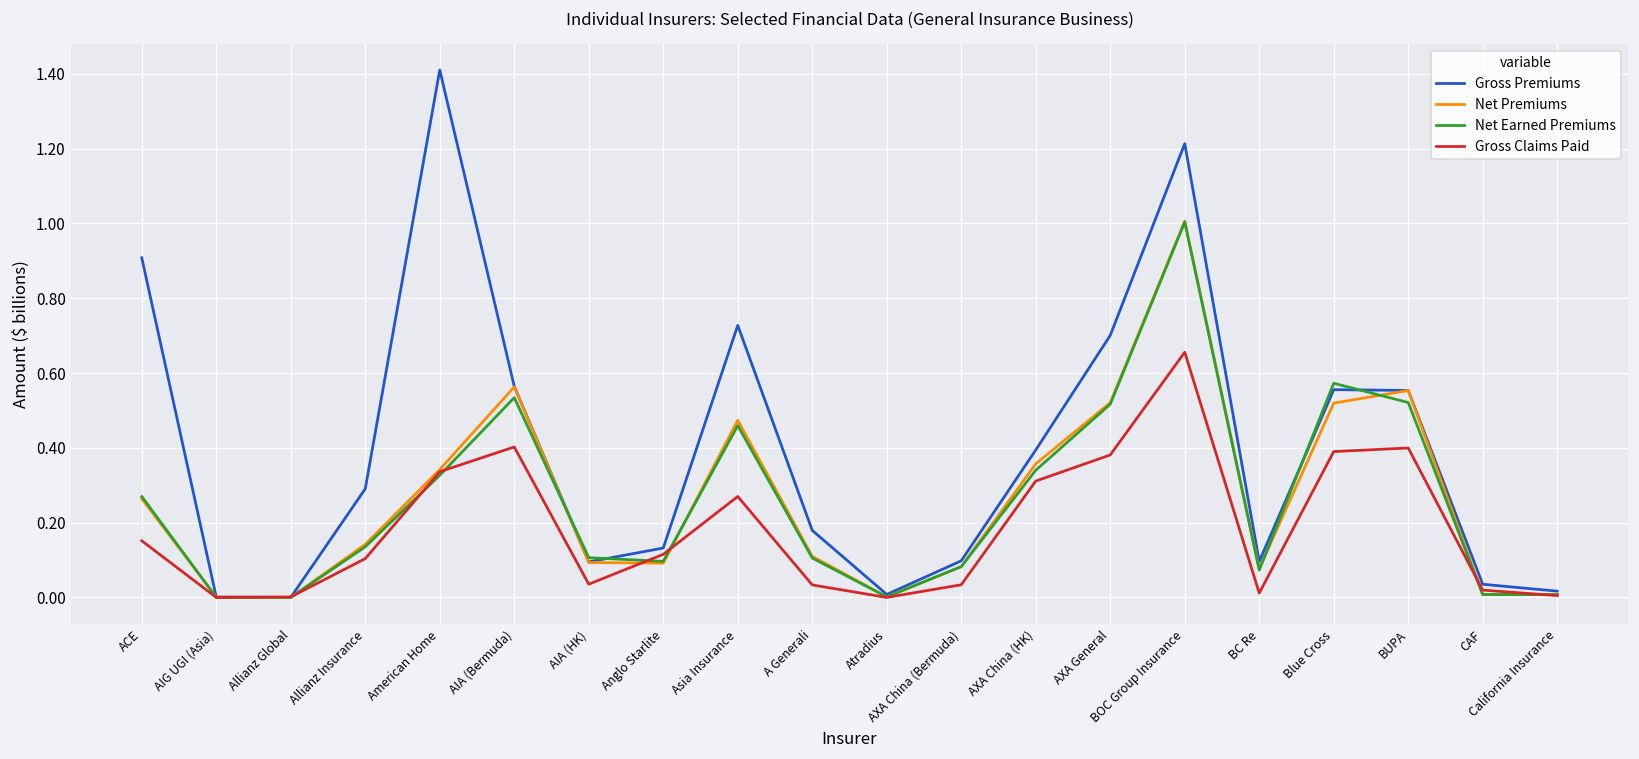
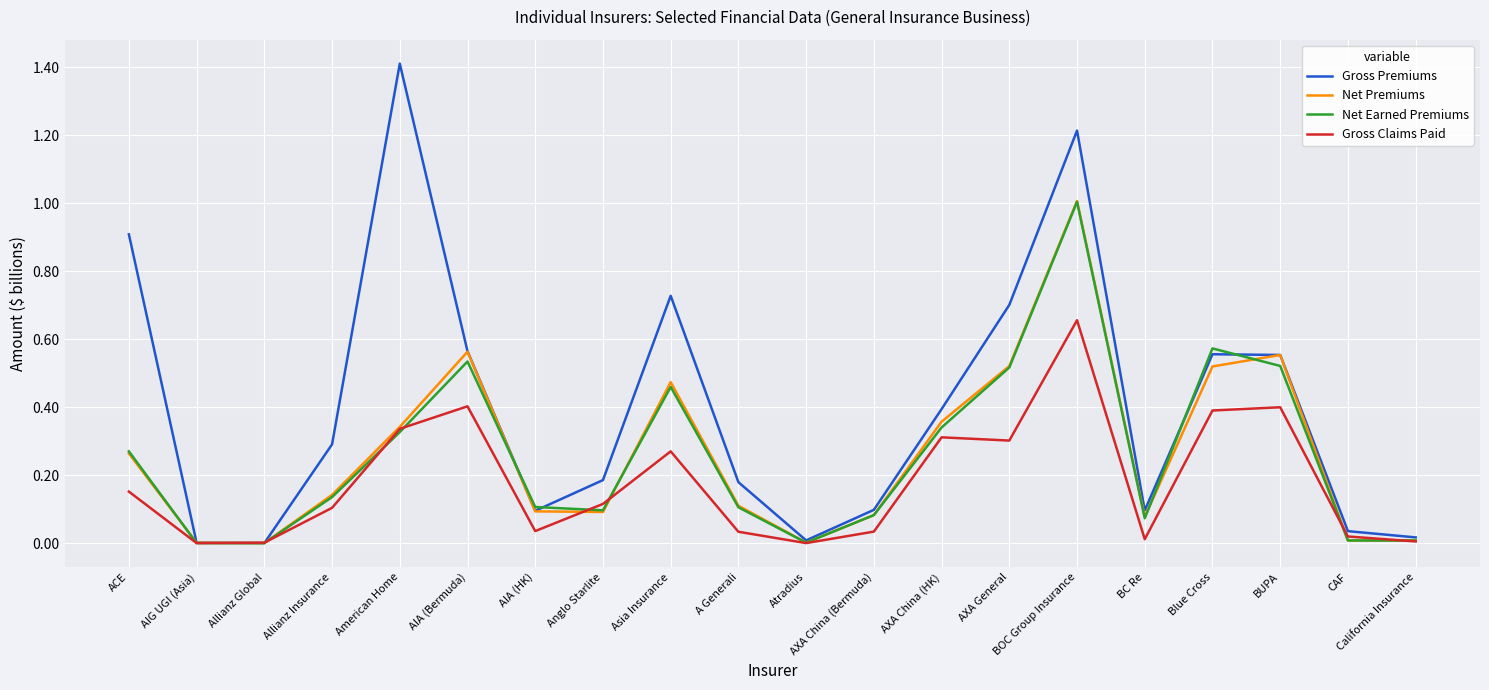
  {
    "Gross Premiums": {
      "ACE": 0.91,
      "Allianz Insurance": 0.29,
      "American Home": 1.41,
-     "Anglo Starlite": 0.13,
+     "Anglo Starlite": 0.19,
      "Asia Insurance": 0.73,
      "A Generali": 0.18,
      "AXA China (Bermuda)": 0.10,
      "AXA China (HK)": 0.39,
      "AXA General": 0.70,
      "BOC Group Insurance": 1.21,
      "BC Re": 0.10,
      "Blue Cross": 0.56,
      "CAF": 0.04,
      "California Insurance": 0.02
    },
    "Net Premiums": {
      "Asia Insurance": 0.47,
      "AXA China (HK)": 0.36,
      "Blue Cross": 0.52
    },
    "Net Earned Premiums": {
      "American Home": 0.33,
      "AIA (Bermuda)": 0.53,
      "AIA (HK)": 0.11,
      "Asia Insurance": 0.46,
      "AXA China (HK)": 0.34,
      "Blue Cross": 0.57,
      "BUPA": 0.52
    },
    "Gross Claims Paid": {
      "ACE": 0.15,
      "Allianz Insurance": 0.10,
      "AIA (Bermuda)": 0.40,
      "AIA (HK)": 0.04,
      "Anglo Starlite": 0.12,
      "Asia Insurance": 0.27,
      "A Generali": 0.03,
      "AXA China (Bermuda)": 0.03,
      "AXA China (HK)": 0.31,
-     "AXA General": 0.38,
+     "AXA General": 0.30,
      "BOC Group Insurance": 0.66,
      "BC Re": 0.01,
      "Blue Cross": 0.39,
      "BUPA": 0.40,
      "CAF": 0.02
    }
  }
